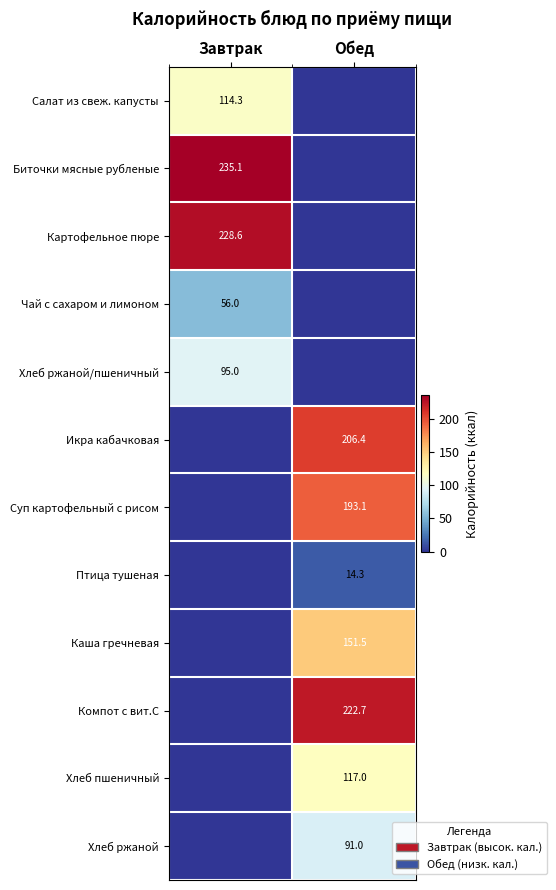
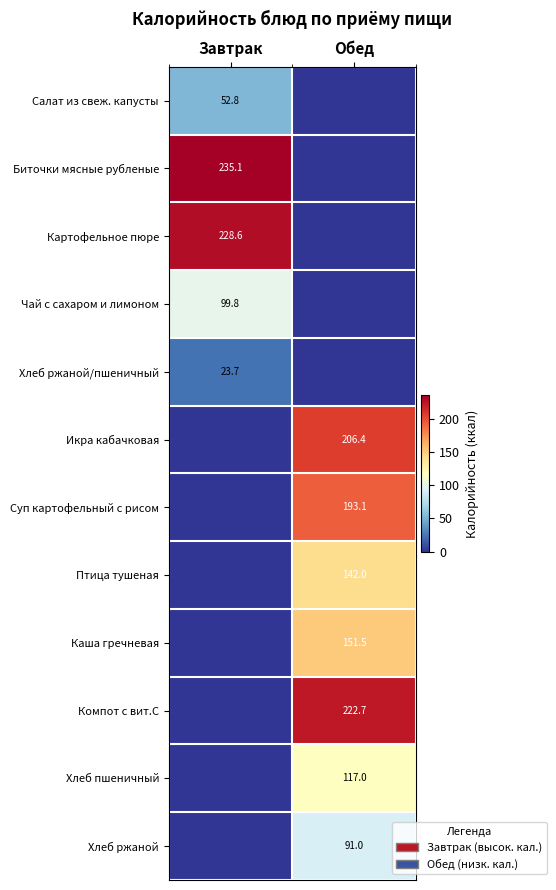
  {
    "Салат из свеж. капусты": {
-     "Завтрак": 114.3
+     "Завтрак": 52.8
    },
    "Биточки мясные рубленые": {
      "Завтрак": 235.1
    },
    "Картофельное пюре": {
      "Завтрак": 228.6
    },
    "Чай с сахаром и лимоном": {
-     "Завтрак": 56.0
+     "Завтрак": 99.8
    },
    "Хлеб ржаной/пшеничный": {
-     "Завтрак": 95.0
+     "Завтрак": 23.7
    },
    "Икра кабачковая": {
      "Обед": 206.4
    },
    "Суп картофельный с рисом": {
      "Обед": 193.1
    },
    "Птица тушеная": {
-     "Обед": 14.3
+     "Обед": 142.0
    },
    "Каша гречневая": {
      "Обед": 151.5
    },
    "Компот с вит.С": {
      "Обед": 222.7
    },
    "Хлеб пшеничный": {
      "Обед": 117.0
    },
    "Хлеб ржаной": {
      "Обед": 91.0
    }
  }
